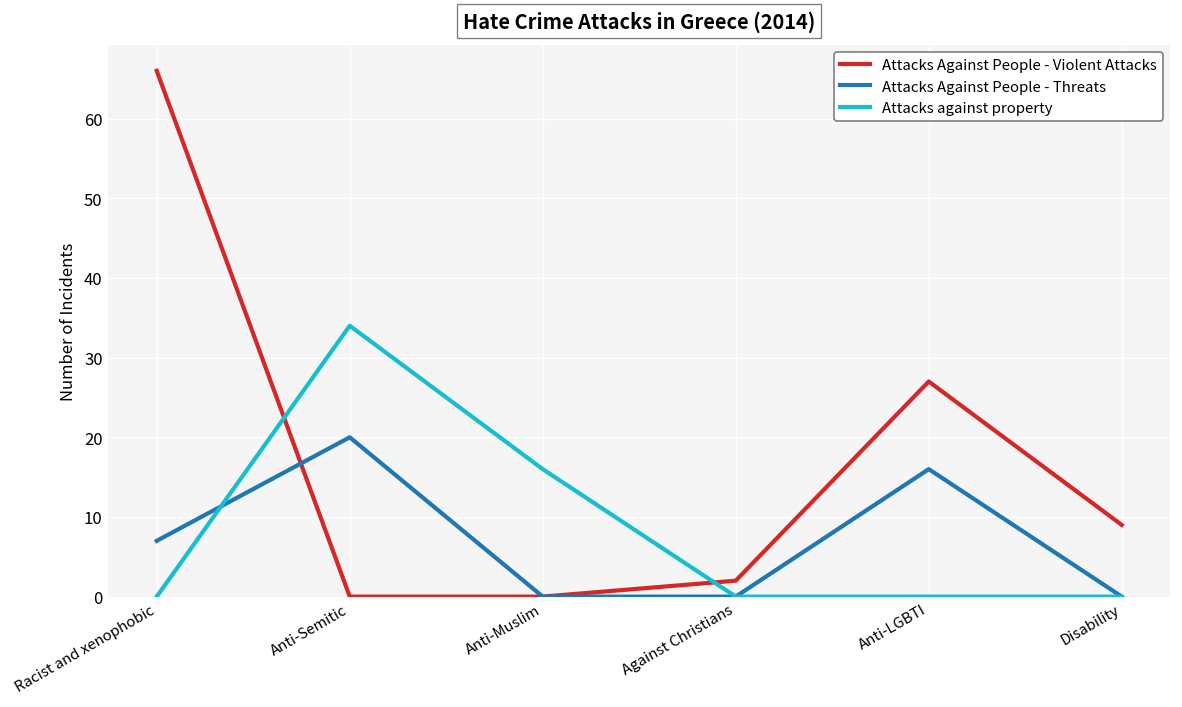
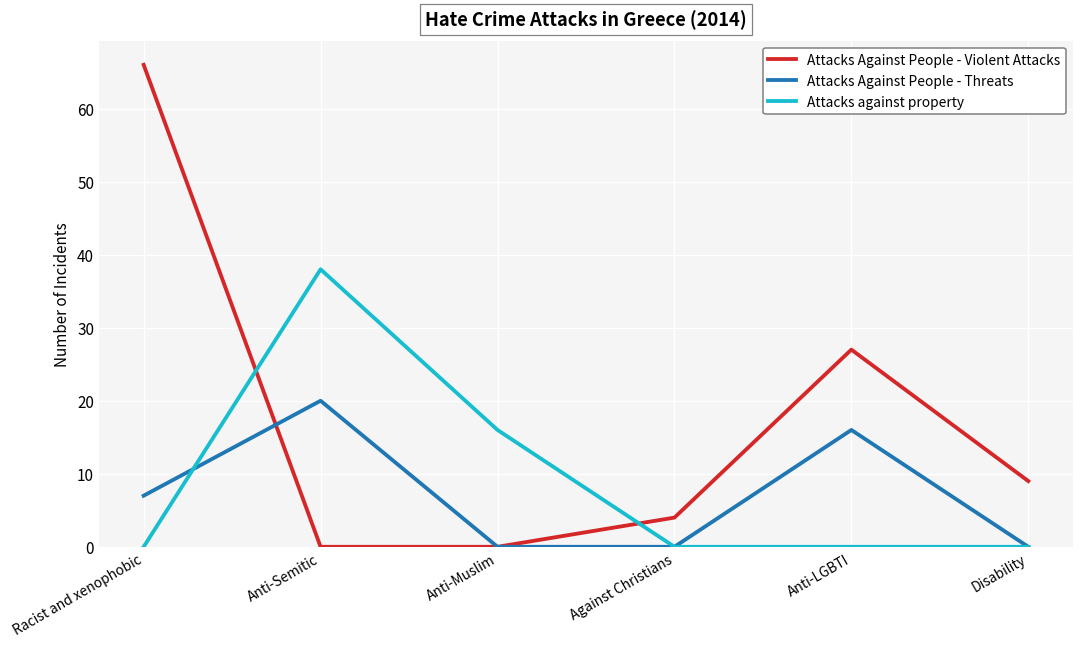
  {
    "Attacks Against People - Violent Attacks": {
      "Racist and xenophobic": 66,
      "Anti-Semitic": 0,
-     "Against Christians": 2,
+     "Against Christians": 4,
      "Anti-LGBTI": 27,
      "Disability": 9
    },
    "Attacks Against People - Threats": {
      "Racist and xenophobic": 7,
      "Anti-Semitic": 20,
      "Anti-LGBTI": 16
    },
    "Attacks against property": {
      "Racist and xenophobic": 0,
-     "Anti-Semitic": 34,
+     "Anti-Semitic": 38,
      "Anti-Muslim": 16,
      "Anti-LGBTI": 0
    }
  }
